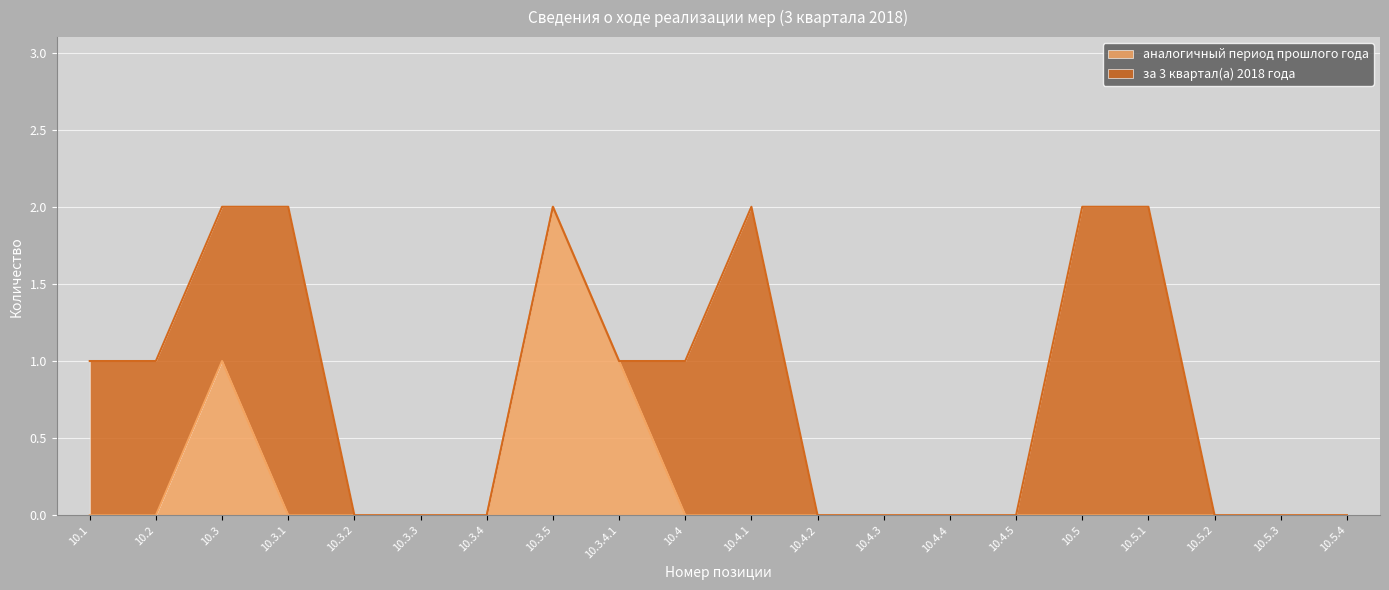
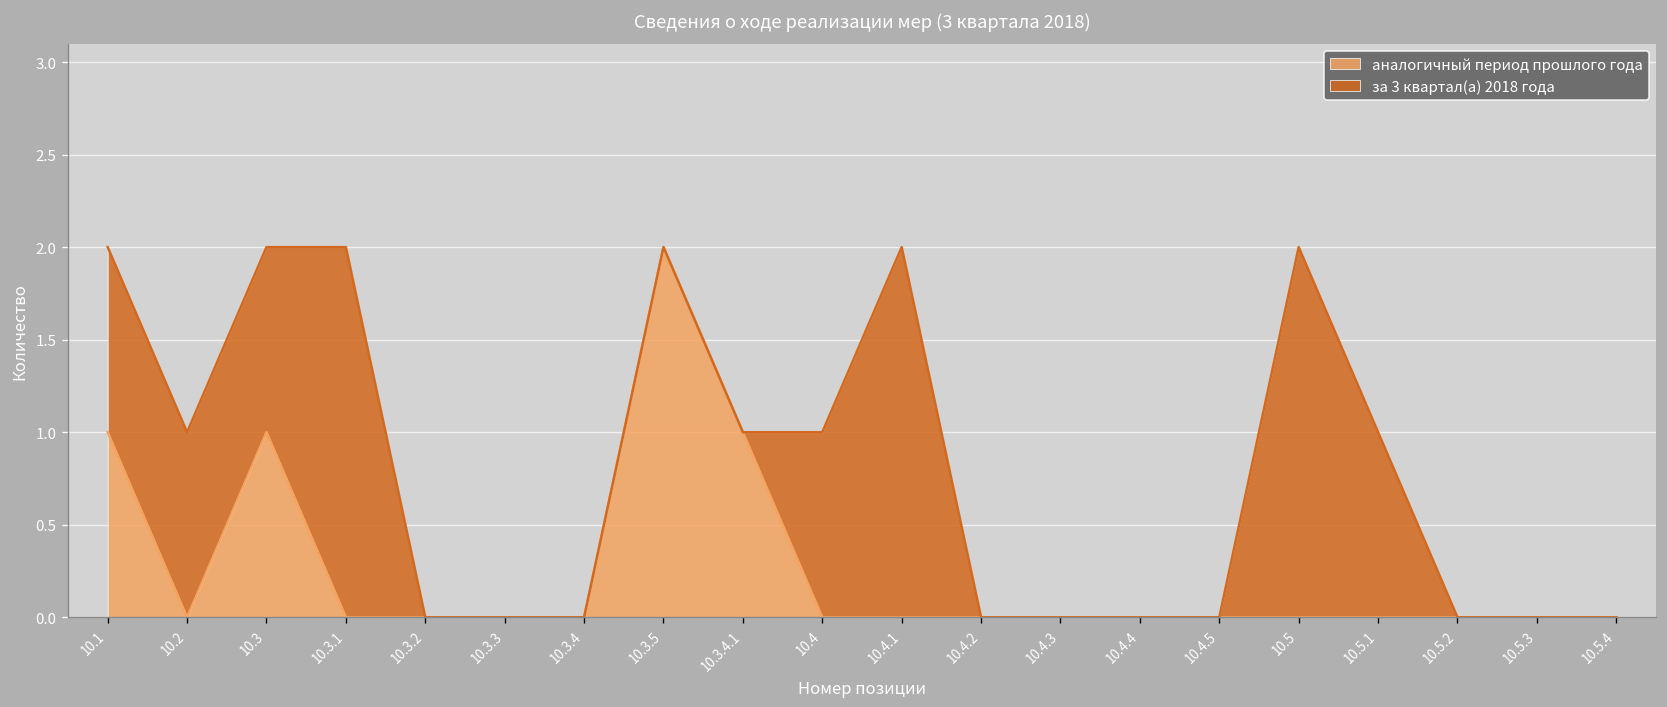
  {
    "аналогичный период прошлого года": {
-     "10.1": 0,
+     "10.1": 1,
      "10.2": 0,
      "10.3": 1,
      "10.3.1": 0,
      "10.4": 0,
      "10.4.1": 0,
      "10.5": 0,
      "10.5.1": 0
    },
    "за 3 квартал(а) 2018 года": {
      "10.2": 1,
      "10.3": 2,
      "10.3.1": 2,
      "10.4": 1,
      "10.4.1": 2,
      "10.5": 2,
-     "10.5.1": 2
+     "10.5.1": 1
    }
  }
